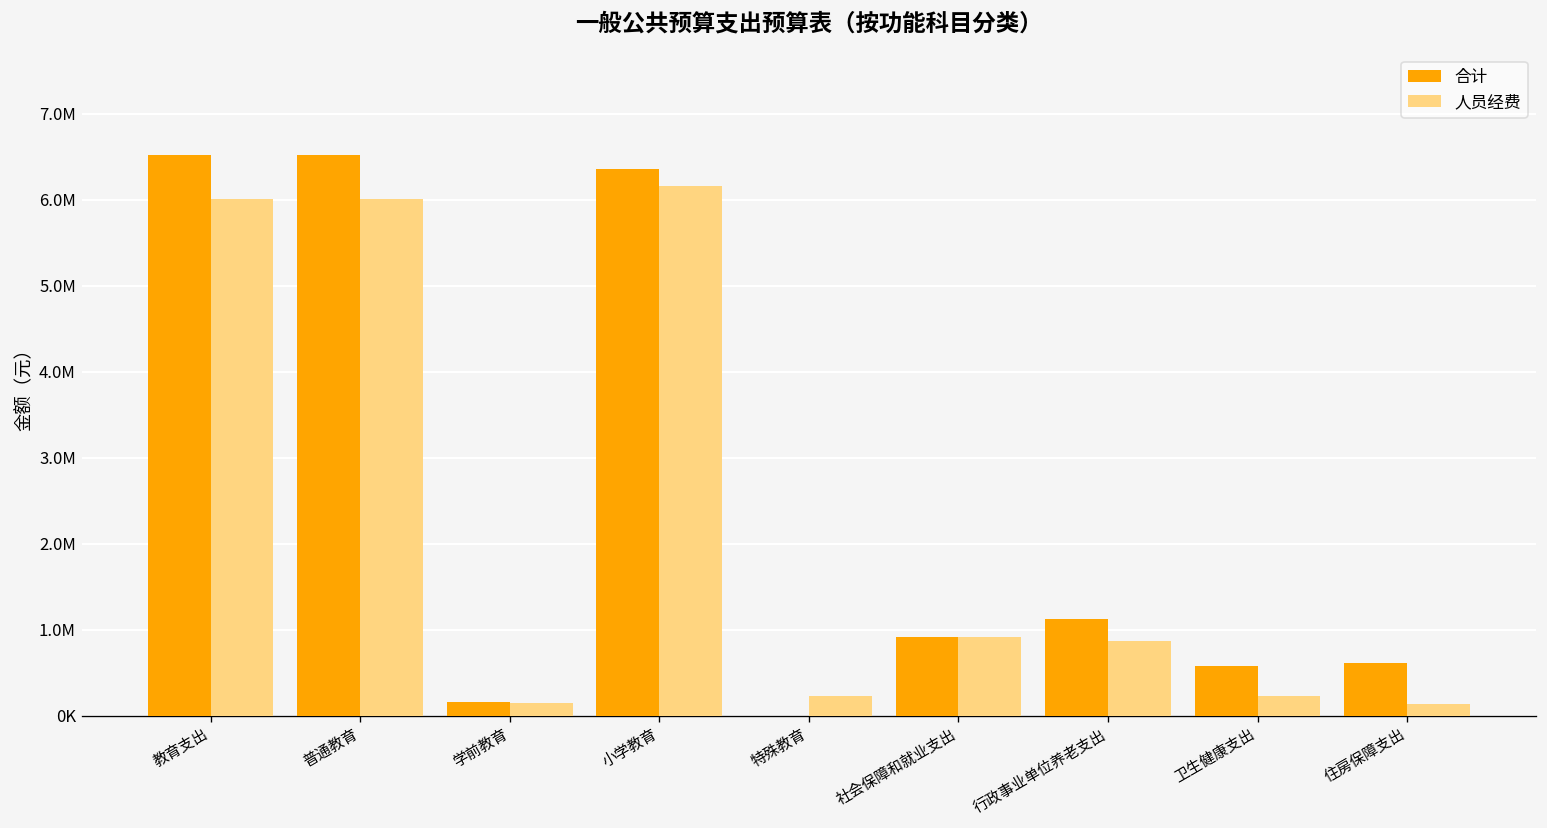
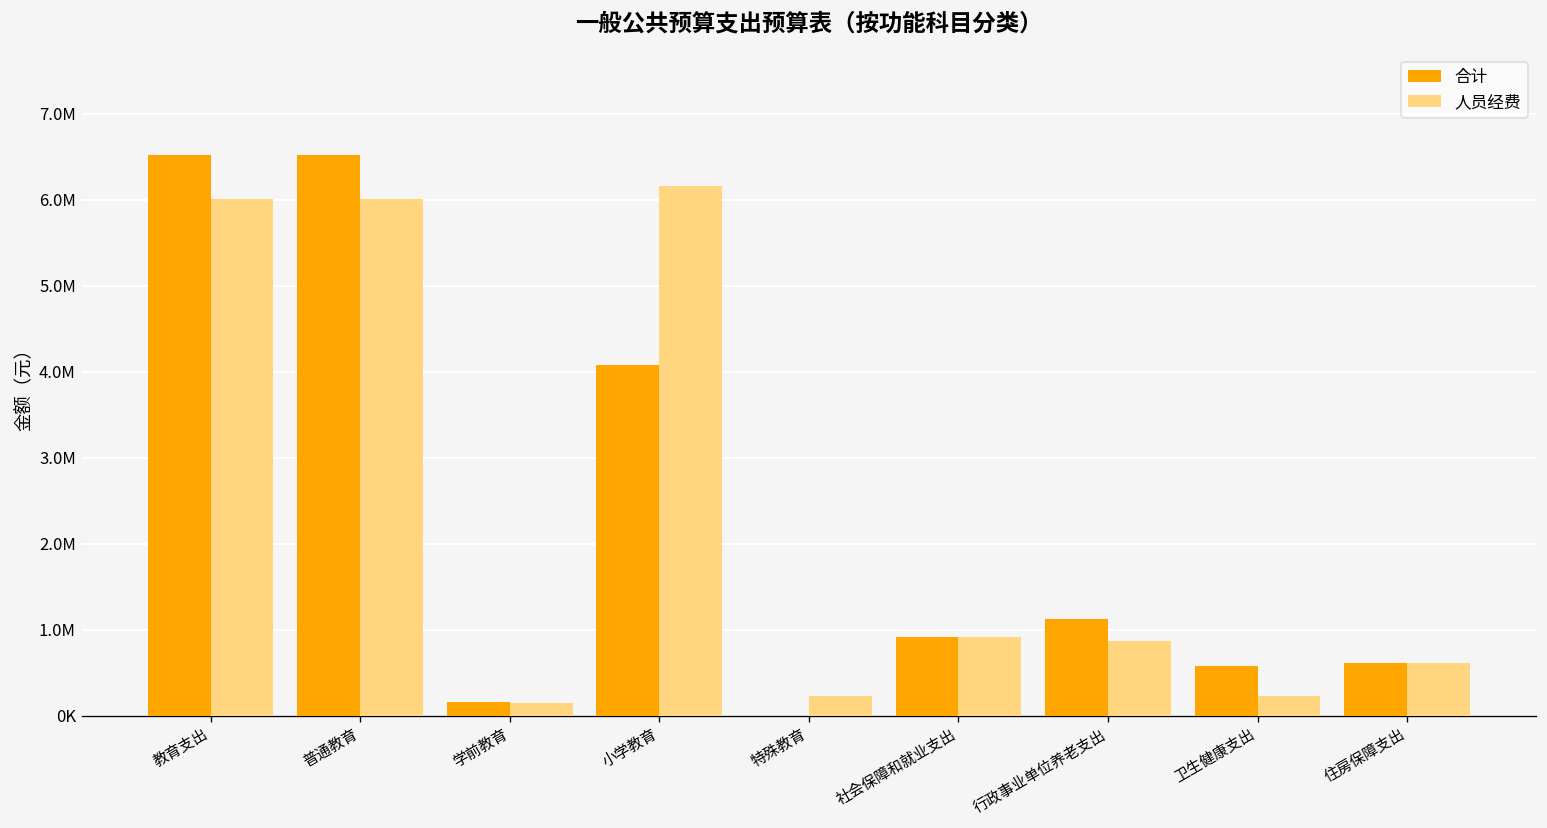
  {
    "合计": {
      "教育支出": 6500000,
      "普通教育": 6500000,
      "学前教育": 200000,
-     "小学教育": 6400000,
+     "小学教育": 4100000,
      "社会保障和就业支出": 900000,
      "行政事业单位养老支出": 1100000,
      "卫生健康支出": 600000,
      "住房保障支出": 600000
    },
    "人员经费": {
      "教育支出": 6000000,
      "普通教育": 6000000,
      "学前教育": 100000,
      "小学教育": 6200000,
      "特殊教育": 200000,
      "社会保障和就业支出": 900000,
      "行政事业单位养老支出": 900000,
      "卫生健康支出": 200000,
-     "住房保障支出": 100000
+     "住房保障支出": 600000
    }
  }
